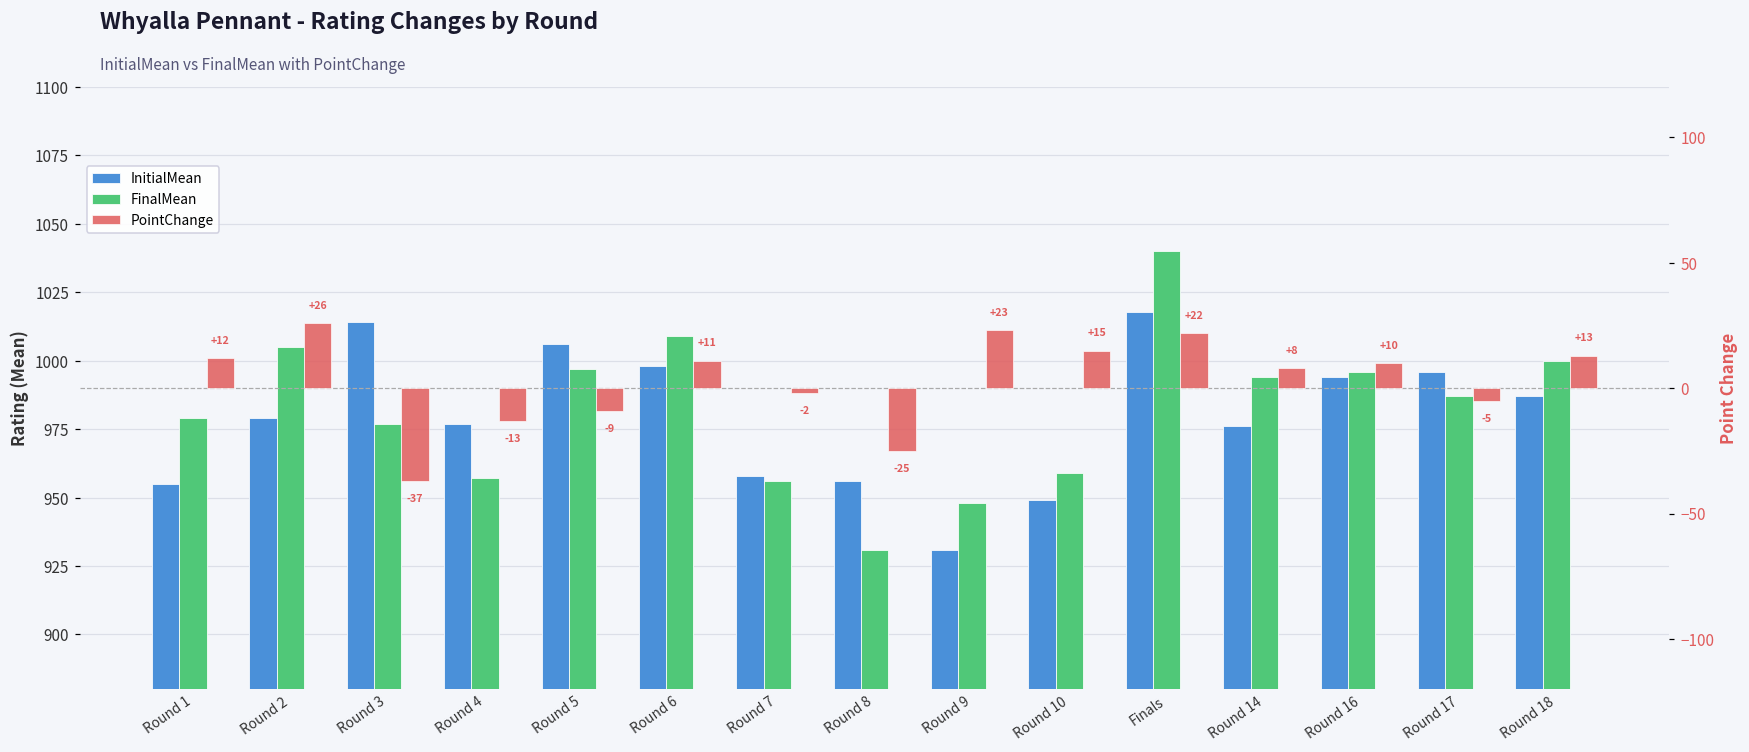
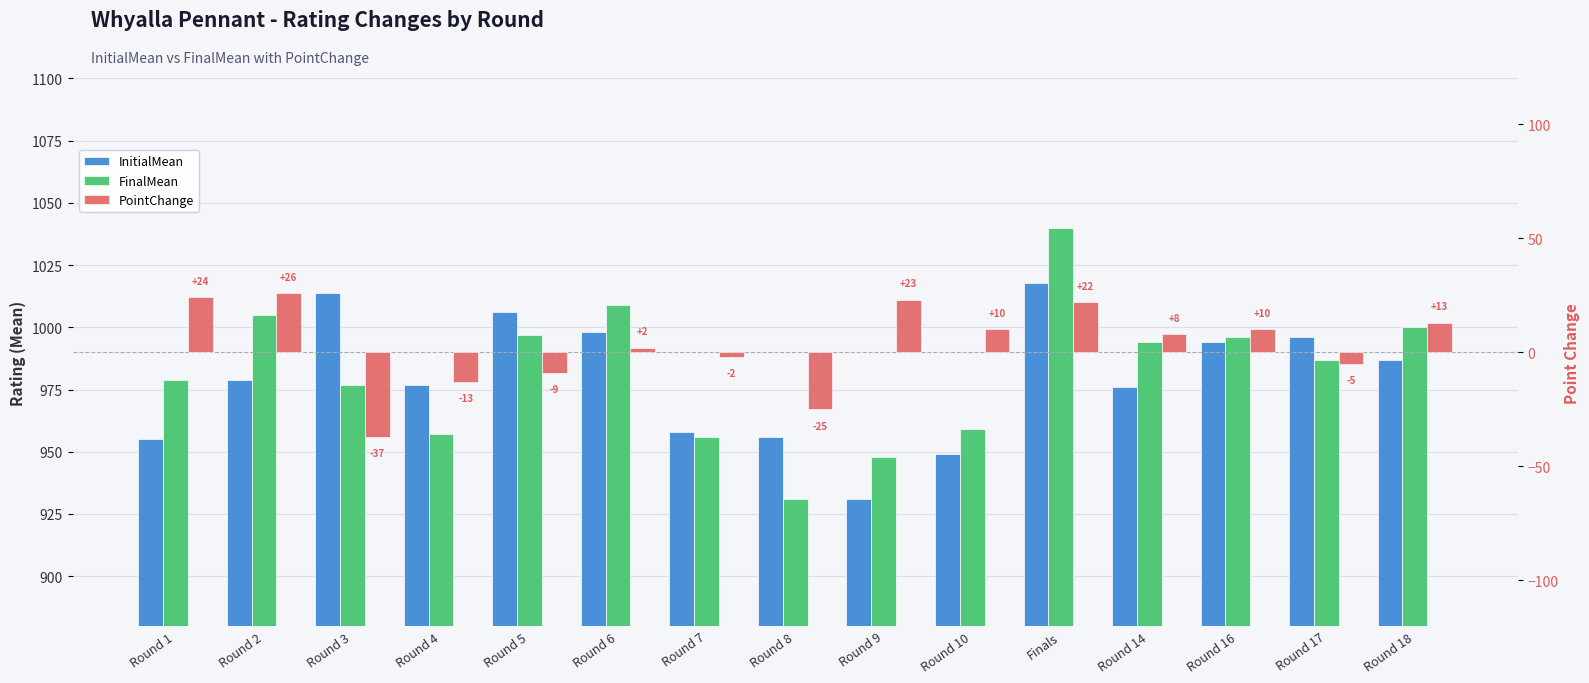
  {
    "PointChange": {
-     "Round 1": "+12",
+     "Round 1": "+24",
      "Round 2": "+26",
      "Round 3": "-37",
      "Round 4": "-13",
      "Round 5": "-9",
-     "Round 6": "+11",
+     "Round 6": "+2",
      "Round 7": "-2",
      "Round 8": "-25",
      "Round 9": "+23",
-     "Round 10": "+15",
+     "Round 10": "+10",
      "Finals": "+22",
      "Round 14": "+8",
      "Round 16": "+10",
      "Round 17": "-5",
      "Round 18": "+13"
    }
  }
